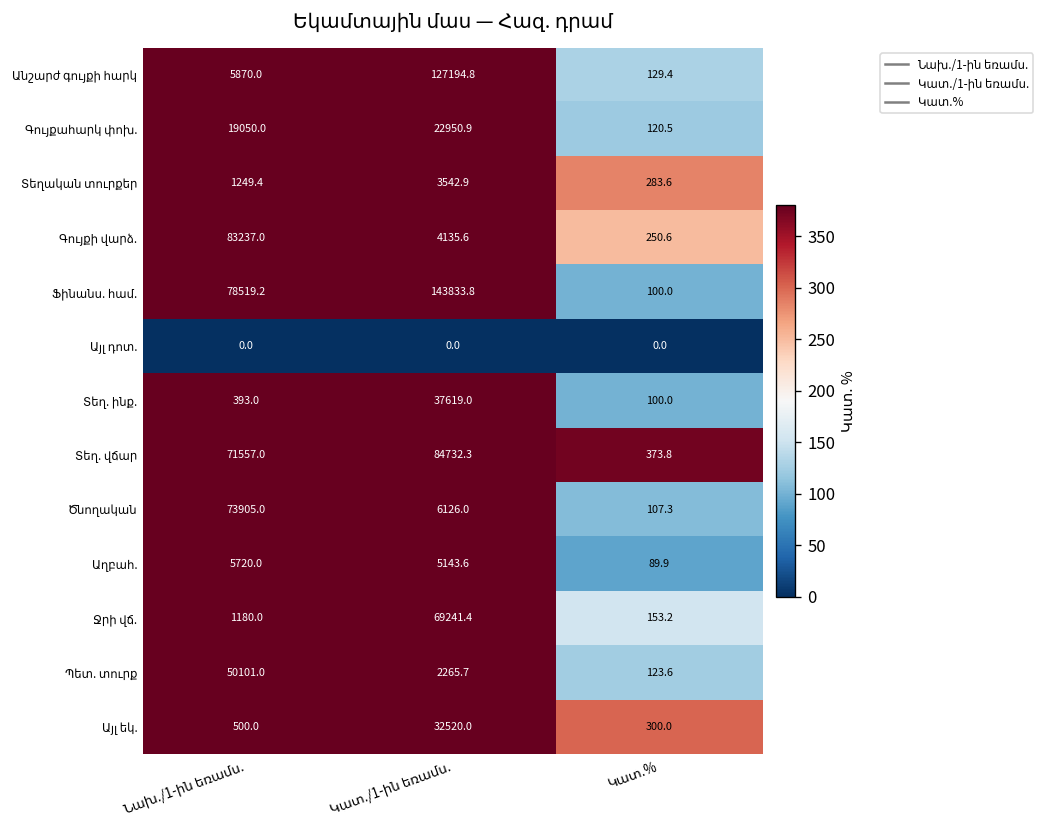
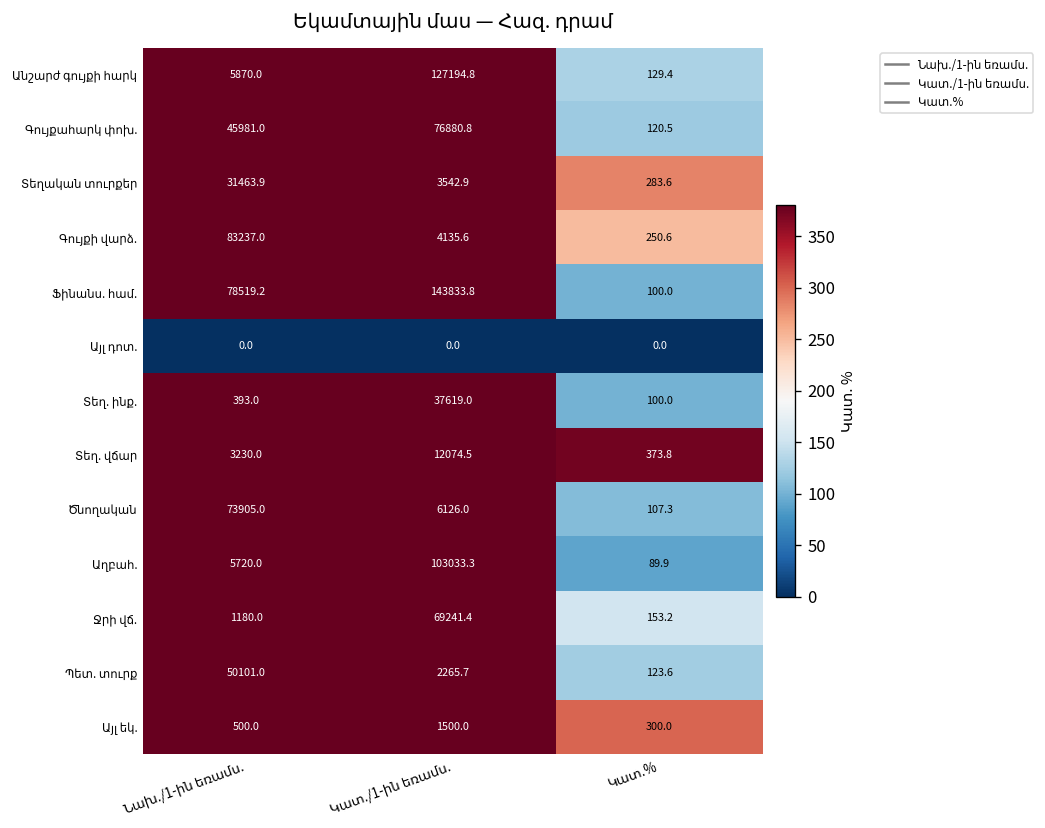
  {
    "Անշարժ գույքի հարկ": {
      "Նախ./1-ին եռամս.": 5870.0,
      "Կատ./1-ին եռամս.": 127194.8,
      "Կատ.%": 129.4
    },
    "Գույքահարկ փոխ.": {
-     "Նախ./1-ին եռամս.": 19050.0,
-     "Կատ./1-ին եռամս.": 22950.9,
+     "Նախ./1-ին եռամս.": 45981.0,
+     "Կատ./1-ին եռամս.": 76880.8,
      "Կատ.%": 120.5
    },
    "Տեղական տուրքեր": {
-     "Նախ./1-ին եռամս.": 1249.4,
+     "Նախ./1-ին եռամս.": 31463.9,
      "Կատ./1-ին եռամս.": 3542.9,
      "Կատ.%": 283.6
    },
    "Գույքի վարձ.": {
      "Նախ./1-ին եռամս.": 83237.0,
      "Կատ./1-ին եռամս.": 4135.6,
      "Կատ.%": 250.6
    },
    "Ֆինանս. համ.": {
      "Նախ./1-ին եռամս.": 78519.2,
      "Կատ./1-ին եռամս.": 143833.8,
      "Կատ.%": 100.0
    },
    "Այլ դոտ.": {
      "Նախ./1-ին եռամս.": 0.0,
      "Կատ./1-ին եռամս.": 0.0,
      "Կատ.%": 0.0
    },
    "Տեղ. ինք.": {
      "Նախ./1-ին եռամս.": 393.0,
      "Կատ./1-ին եռամս.": 37619.0,
      "Կատ.%": 100.0
    },
    "Տեղ. վճար": {
-     "Նախ./1-ին եռամս.": 71557.0,
-     "Կատ./1-ին եռամս.": 84732.3,
+     "Նախ./1-ին եռամս.": 3230.0,
+     "Կատ./1-ին եռամս.": 12074.5,
      "Կատ.%": 373.8
    },
    "Ծնողական": {
      "Նախ./1-ին եռամս.": 73905.0,
      "Կատ./1-ին եռամս.": 6126.0,
      "Կատ.%": 107.3
    },
    "Աղբահ.": {
      "Նախ./1-ին եռամս.": 5720.0,
-     "Կատ./1-ին եռամս.": 5143.6,
+     "Կատ./1-ին եռամս.": 103033.3,
      "Կատ.%": 89.9
    },
    "Ջրի վճ.": {
      "Նախ./1-ին եռամս.": 1180.0,
      "Կատ./1-ին եռամս.": 69241.4,
      "Կատ.%": 153.2
    },
    "Պետ. տուրք": {
      "Նախ./1-ին եռամս.": 50101.0,
      "Կատ./1-ին եռամս.": 2265.7,
      "Կատ.%": 123.6
    },
    "Այլ եկ.": {
      "Նախ./1-ին եռամս.": 500.0,
-     "Կատ./1-ին եռամս.": 32520.0,
+     "Կատ./1-ին եռամս.": 1500.0,
      "Կատ.%": 300.0
    }
  }
